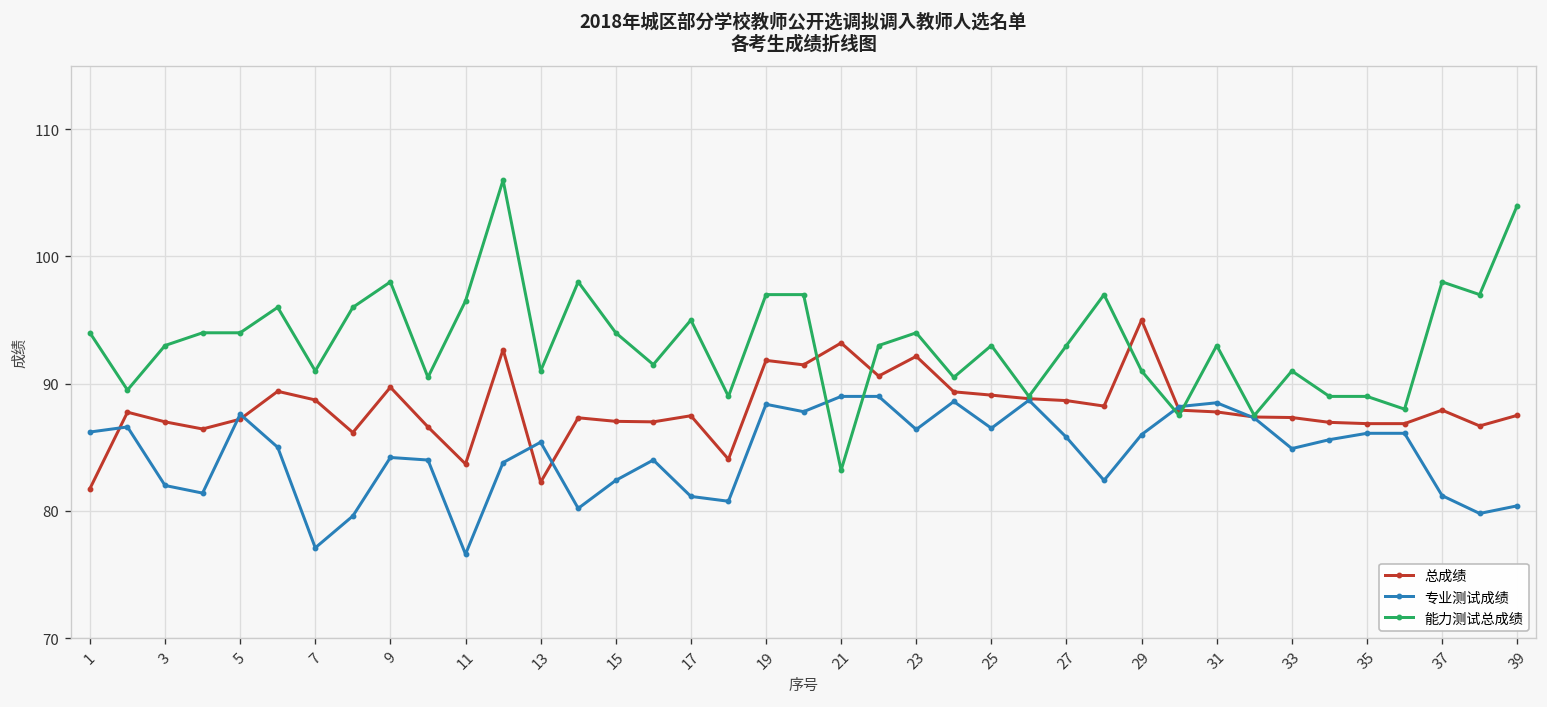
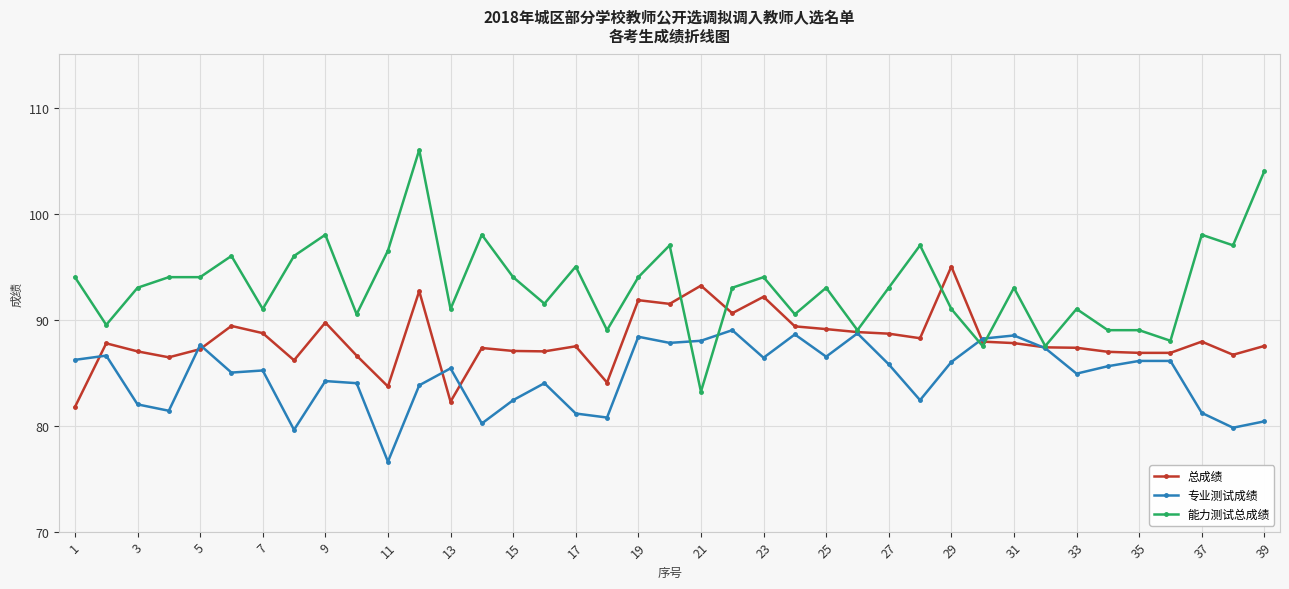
  {
    "总成绩": {
      "1": 81.8,
      "3": 87.0,
      "5": 87.2,
      "7": 88.7,
      "9": 89.7,
      "11": 83.7,
      "13": 82.3,
      "15": 87.0,
      "17": 87.5,
      "19": 91.8,
      "21": 93.2,
      "23": 92.2,
      "25": 89.1,
      "27": 88.7,
      "29": 95.0,
      "31": 87.8,
      "33": 87.3,
      "35": 86.9,
      "37": 87.9,
      "39": 87.5
    },
    "专业测试成绩": {
      "1": 86.2,
      "3": 82.0,
      "5": 87.6,
-     "7": 77.1,
+     "7": 85.2,
      "9": 84.2,
      "11": 76.6,
      "13": 85.4,
      "15": 82.4,
      "17": 81.1,
      "19": 88.4,
-     "21": 89,
+     "21": 88,
      "23": 86.4,
      "25": 86.5,
      "27": 85.8,
      "29": 86.0,
      "31": 88.5,
      "33": 84.9,
      "35": 86.1,
      "37": 81.2,
      "39": 80.4
    },
    "能力测试总成绩": {
      "1": 94,
      "3": 93,
      "5": 94,
      "7": 91,
      "9": 98,
      "11": 96.5,
      "13": 91,
      "15": 94,
      "17": 95,
-     "19": 97,
+     "19": 94,
      "21": 83,
      "23": 94,
      "25": 93,
      "27": 93,
      "29": 91,
      "31": 93,
      "33": 91,
      "35": 89,
      "37": 98,
      "39": 104
    }
  }
